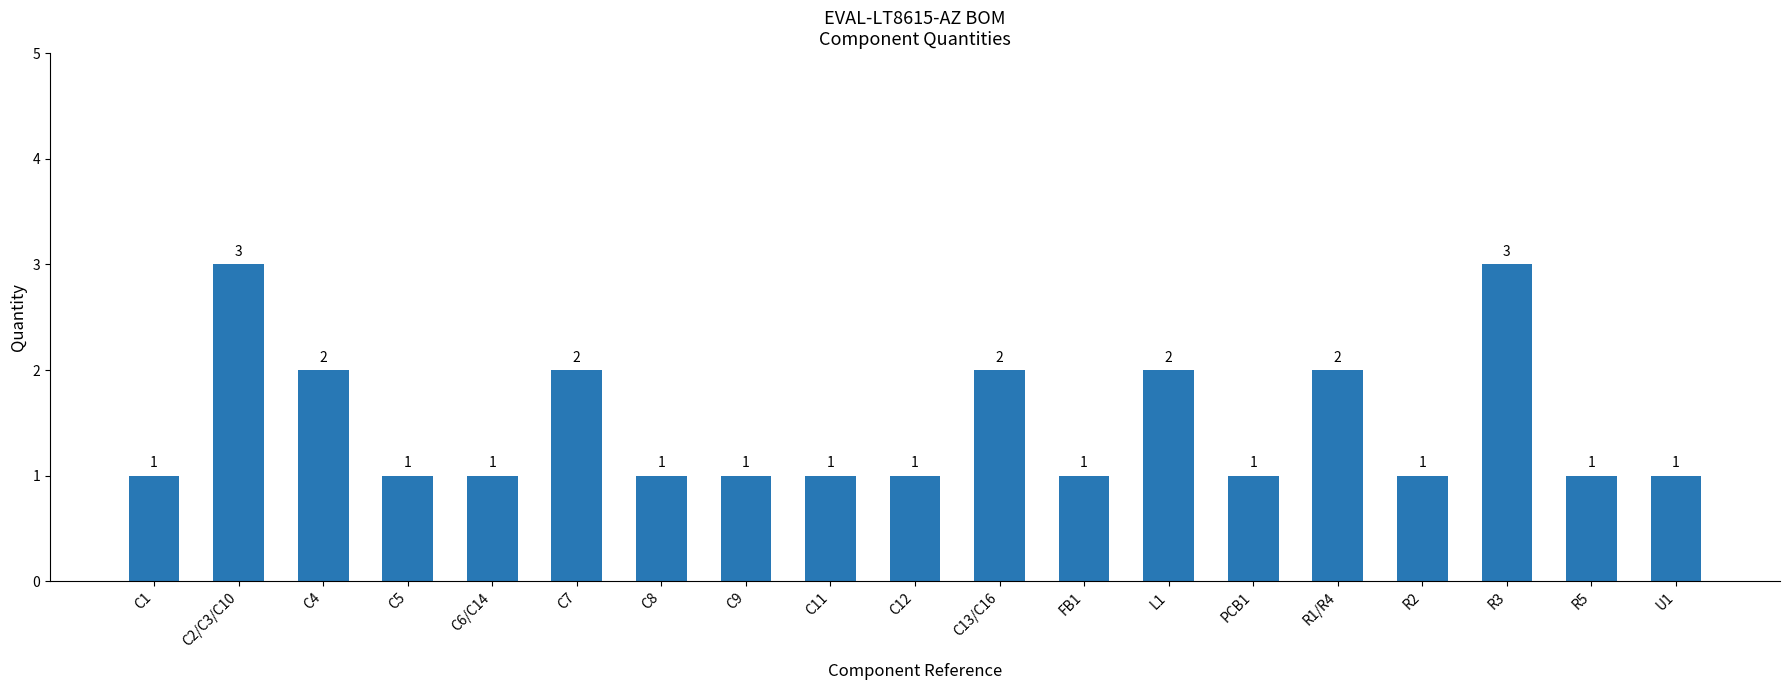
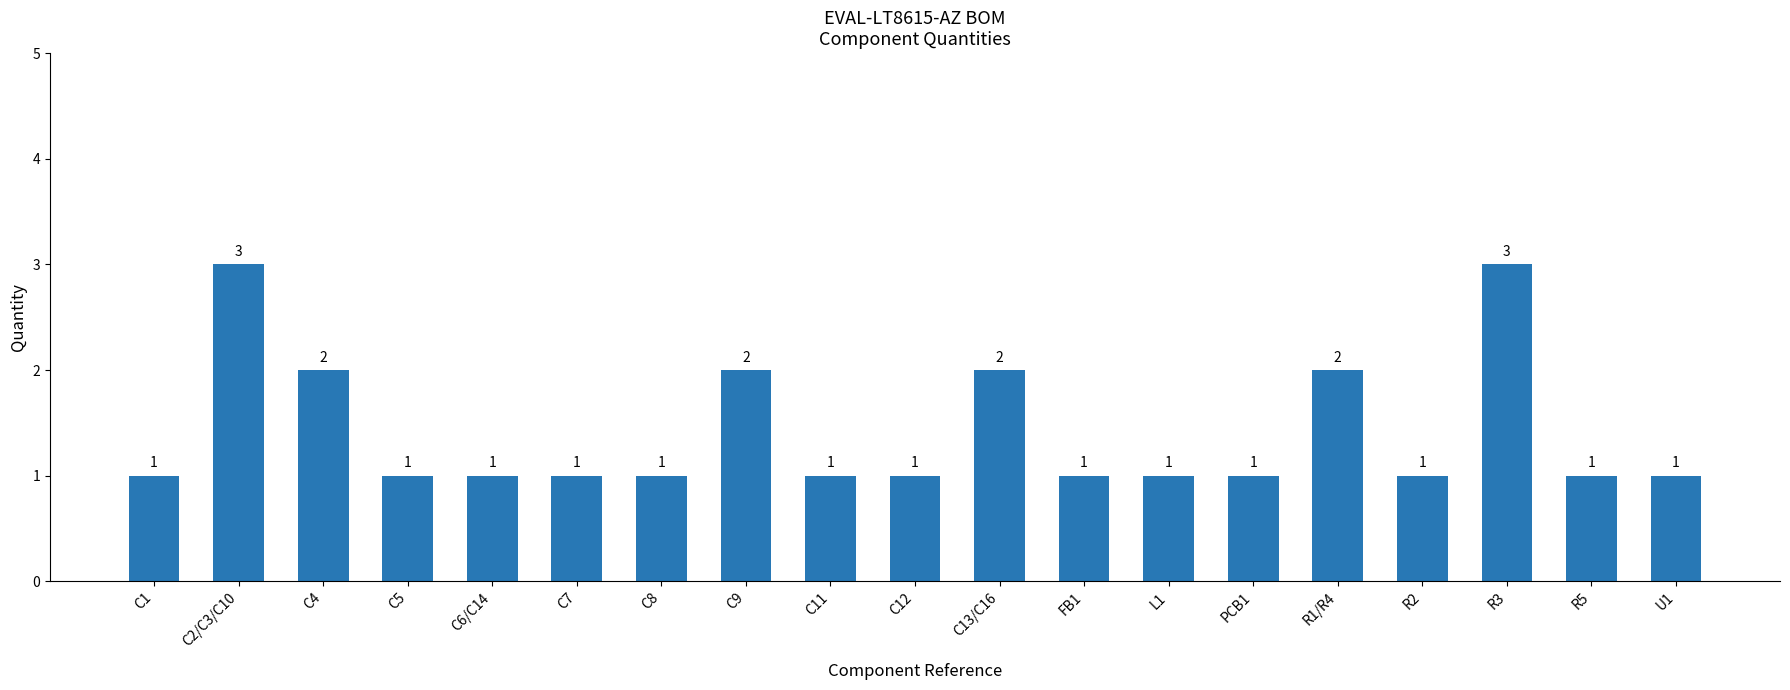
  {
    "C1": 1,
    "C2/C3/C10": 3,
    "C4": 2,
    "C5": 1,
    "C6/C14": 1,
-   "C7": 2,
+   "C7": 1,
    "C8": 1,
-   "C9": 1,
+   "C9": 2,
    "C11": 1,
    "C12": 1,
    "C13/C16": 2,
    "FB1": 1,
-   "L1": 2,
+   "L1": 1,
    "PCB1": 1,
    "R1/R4": 2,
    "R2": 1,
    "R3": 3,
    "R5": 1,
    "U1": 1
  }
